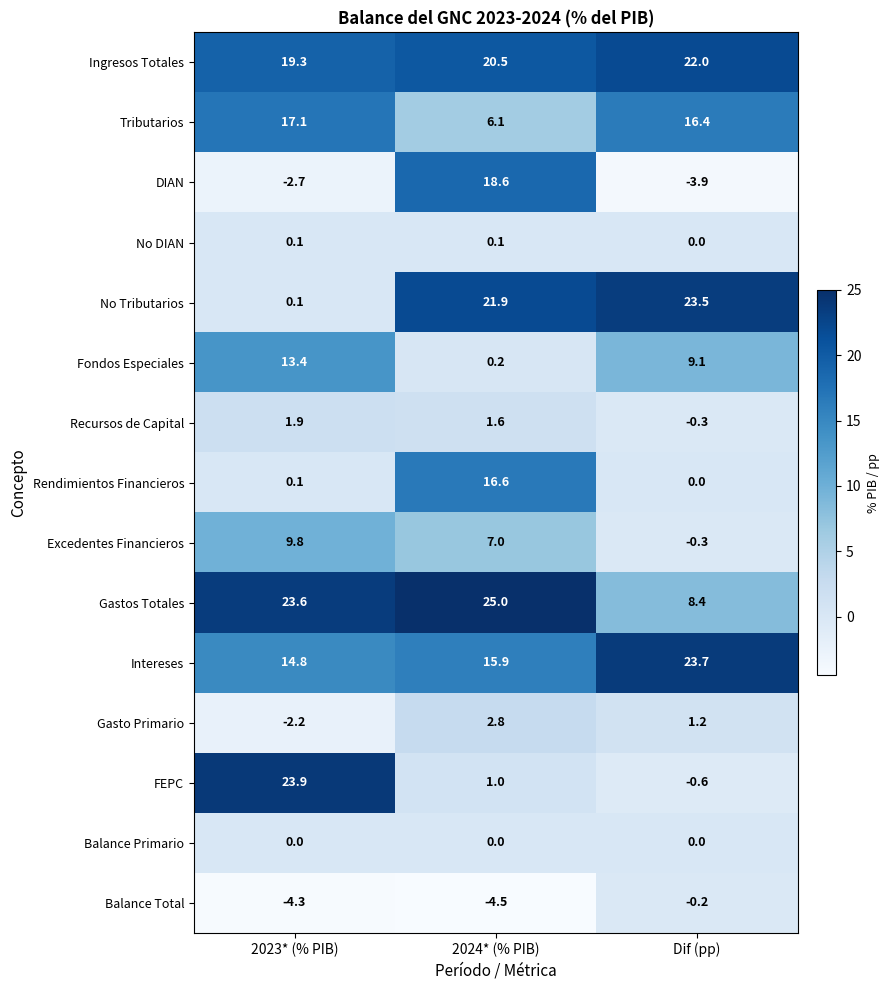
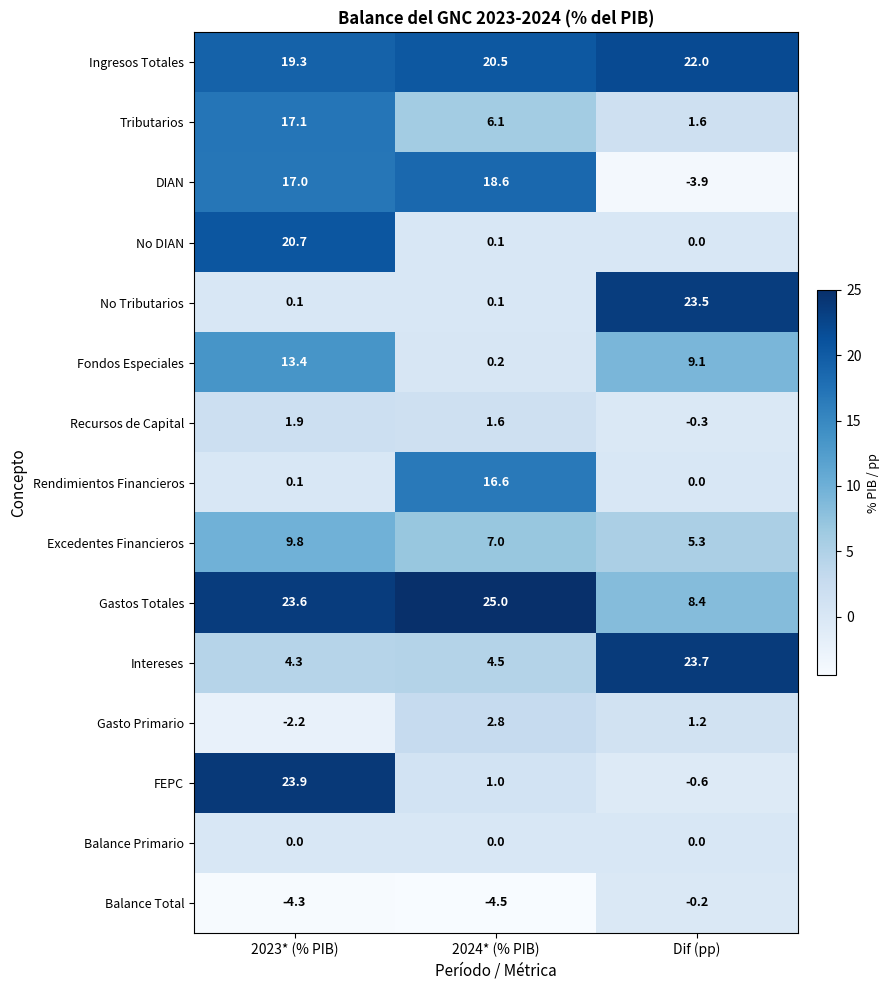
  {
    "Ingresos Totales": {
      "2023* (% PIB)": 19.3,
      "2024* (% PIB)": 20.5,
      "Dif (pp)": 22.0
    },
    "Tributarios": {
      "2023* (% PIB)": 17.1,
      "2024* (% PIB)": 6.1,
-     "Dif (pp)": 16.4
+     "Dif (pp)": 1.6
    },
    "DIAN": {
-     "2023* (% PIB)": -2.7,
+     "2023* (% PIB)": 17.0,
      "2024* (% PIB)": 18.6,
      "Dif (pp)": -3.9
    },
    "No DIAN": {
-     "2023* (% PIB)": 0.1,
+     "2023* (% PIB)": 20.7,
      "2024* (% PIB)": 0.1,
      "Dif (pp)": 0.0
    },
    "No Tributarios": {
      "2023* (% PIB)": 0.1,
-     "2024* (% PIB)": 21.9,
+     "2024* (% PIB)": 0.1,
      "Dif (pp)": 23.5
    },
    "Fondos Especiales": {
      "2023* (% PIB)": 13.4,
      "2024* (% PIB)": 0.2,
      "Dif (pp)": 9.1
    },
    "Recursos de Capital": {
      "2023* (% PIB)": 1.9,
      "2024* (% PIB)": 1.6,
      "Dif (pp)": -0.3
    },
    "Rendimientos Financieros": {
      "2023* (% PIB)": 0.1,
      "2024* (% PIB)": 16.6,
      "Dif (pp)": 0.0
    },
    "Excedentes Financieros": {
      "2023* (% PIB)": 9.8,
      "2024* (% PIB)": 7.0,
-     "Dif (pp)": -0.3
+     "Dif (pp)": 5.3
    },
    "Gastos Totales": {
      "2023* (% PIB)": 23.6,
      "2024* (% PIB)": 25.0,
      "Dif (pp)": 8.4
    },
    "Intereses": {
-     "2023* (% PIB)": 14.8,
-     "2024* (% PIB)": 15.9,
+     "2023* (% PIB)": 4.3,
+     "2024* (% PIB)": 4.5,
      "Dif (pp)": 23.7
    },
    "Gasto Primario": {
      "2023* (% PIB)": -2.2,
      "2024* (% PIB)": 2.8,
      "Dif (pp)": 1.2
    },
    "FEPC": {
      "2023* (% PIB)": 23.9,
      "2024* (% PIB)": 1.0,
      "Dif (pp)": -0.6
    },
    "Balance Primario": {
      "2023* (% PIB)": 0.0,
      "2024* (% PIB)": 0.0,
      "Dif (pp)": 0.0
    },
    "Balance Total": {
      "2023* (% PIB)": -4.3,
      "2024* (% PIB)": -4.5,
      "Dif (pp)": -0.2
    }
  }
